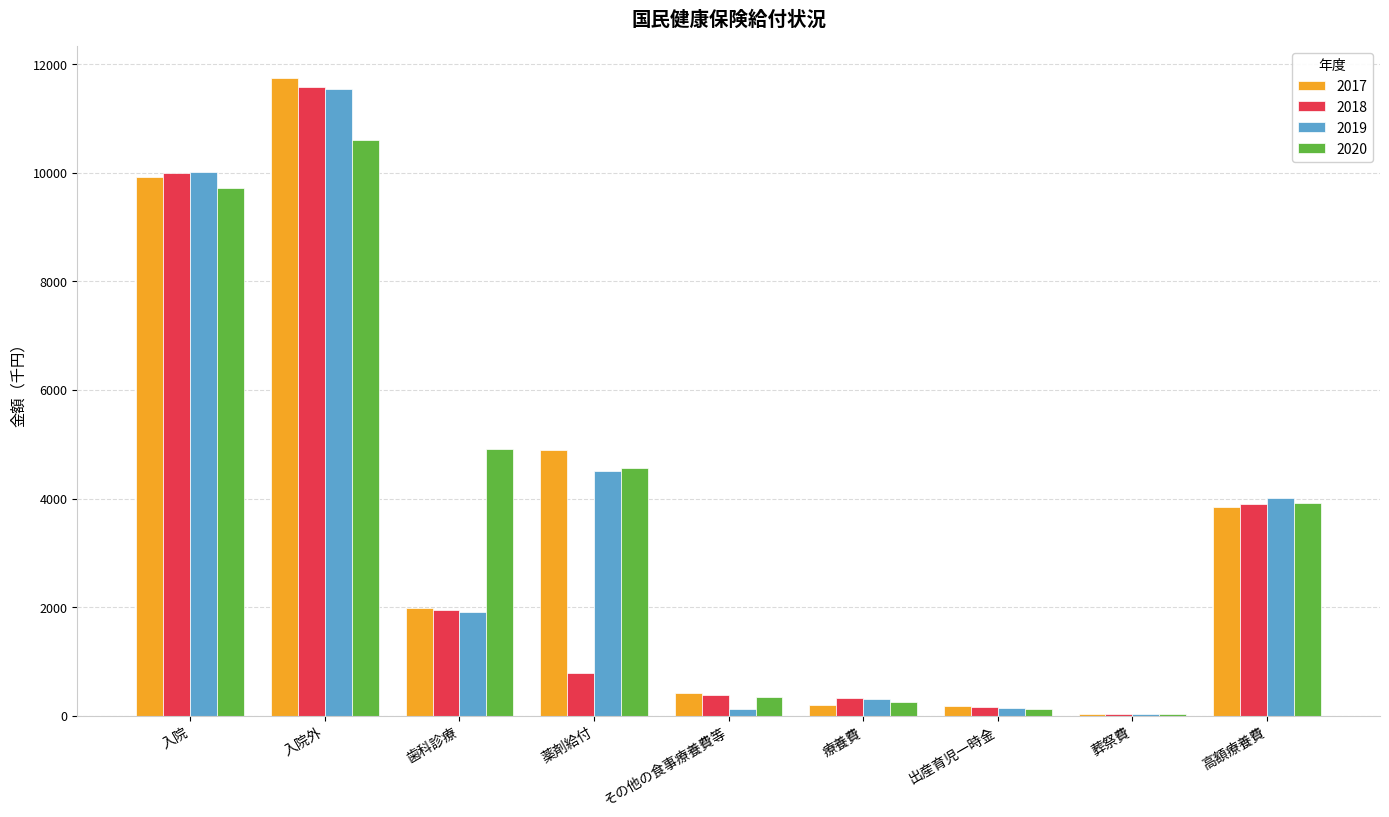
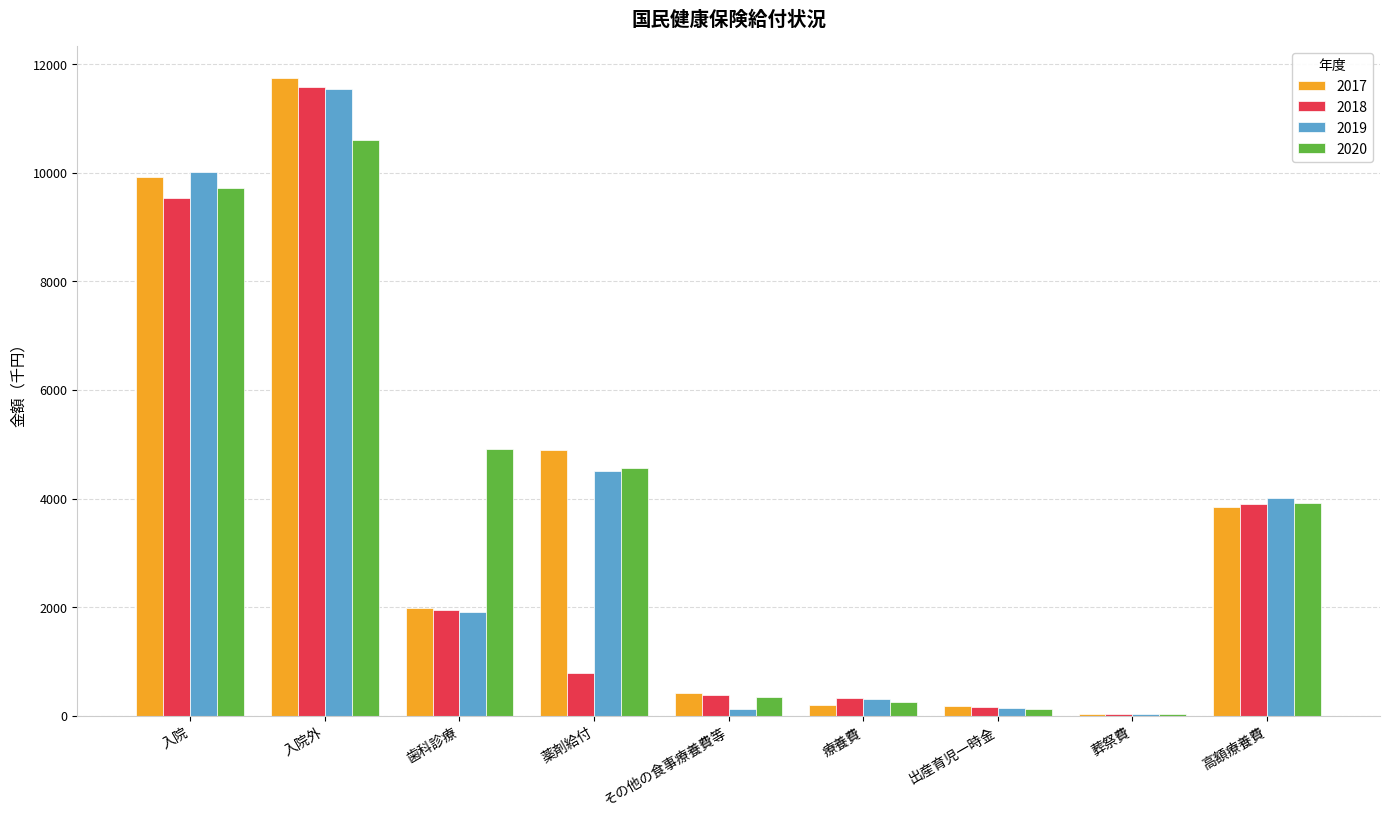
  {
    "2017": {
      "入院": 9900,
      "入院外": 11800,
      "歯科診療": 2000,
      "薬剤給付": 4900,
      "その他の食事療養費等": 400,
      "療養費": 200,
      "出産育児一時金": 200,
      "高額療養費": 3800
    },
    "2018": {
-     "入院": 10000,
+     "入院": 9500,
      "入院外": 11600,
      "歯科診療": 2000,
      "薬剤給付": 800,
      "その他の食事療養費等": 400,
      "療養費": 300,
      "出産育児一時金": 200,
      "高額療養費": 3900
    },
    "2019": {
      "入院": 10000,
      "入院外": 11500,
      "歯科診療": 1900,
      "薬剤給付": 4500,
      "その他の食事療養費等": 100,
      "療養費": 300,
      "出産育児一時金": 100,
      "高額療養費": 4000
    },
    "2020": {
      "入院": 9700,
      "入院外": 10600,
      "歯科診療": 4900,
      "薬剤給付": 4600,
      "その他の食事療養費等": 400,
      "療養費": 300,
      "出産育児一時金": 100,
      "高額療養費": 3900
    }
  }
